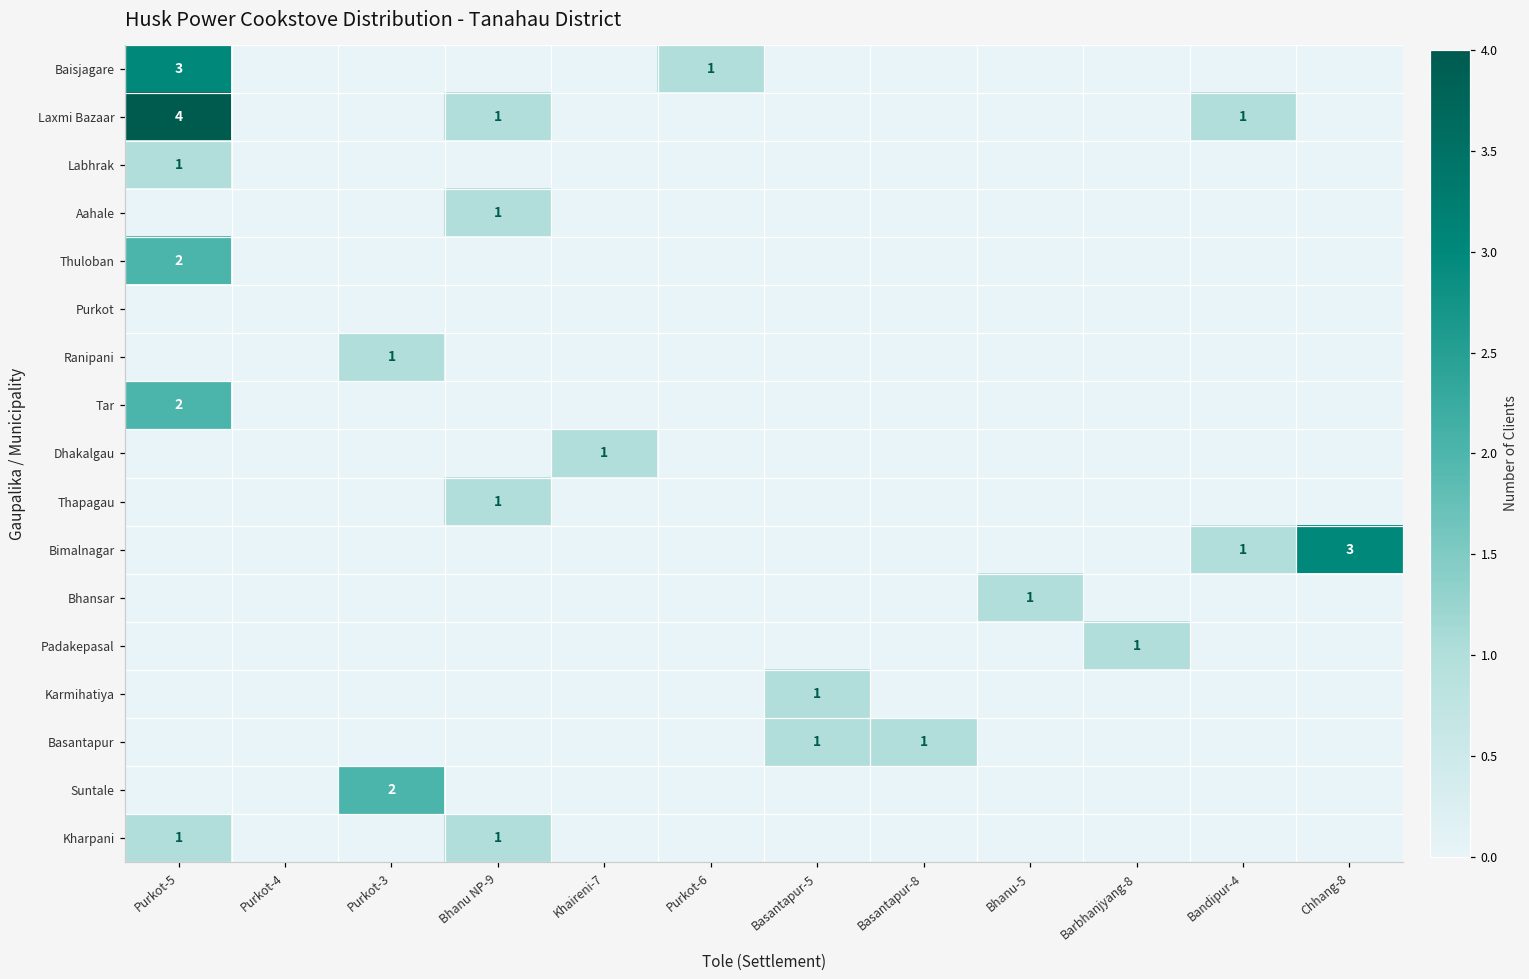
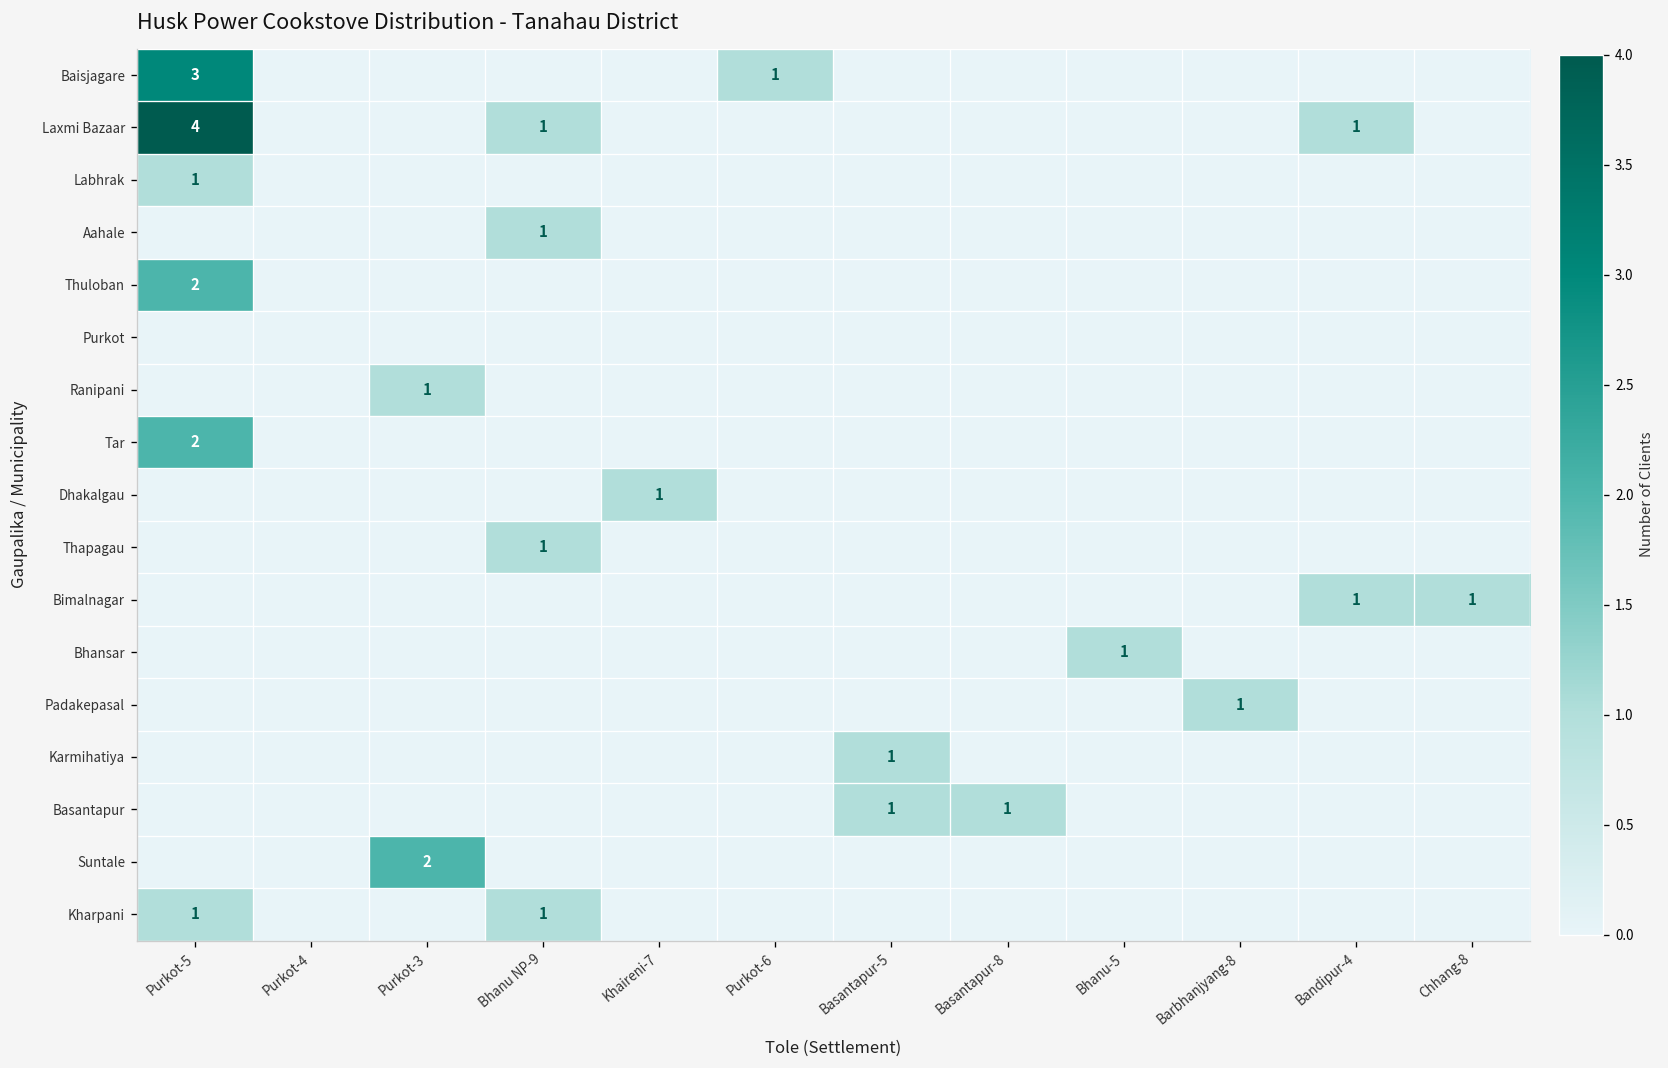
  {
    "Baisjagare": {
      "Purkot-5": 3,
      "Purkot-6": 1
    },
    "Laxmi Bazaar": {
      "Purkot-5": 4,
      "Bhanu NP-9": 1,
      "Bandipur-4": 1
    },
    "Labhrak": {
      "Purkot-5": 1
    },
    "Aahale": {
      "Bhanu NP-9": 1
    },
    "Thuloban": {
      "Purkot-5": 2
    },
    "Ranipani": {
      "Purkot-3": 1
    },
    "Tar": {
      "Purkot-5": 2
    },
    "Dhakalgau": {
      "Khaireni-7": 1
    },
    "Thapagau": {
      "Bhanu NP-9": 1
    },
    "Bimalnagar": {
      "Bandipur-4": 1,
-     "Chhang-8": 3
+     "Chhang-8": 1
    },
    "Bhansar": {
      "Bhanu-5": 1
    },
    "Padakepasal": {
      "Barbhanjyang-8": 1
    },
    "Karmihatiya": {
      "Basantapur-5": 1
    },
    "Basantapur": {
      "Basantapur-5": 1,
      "Basantapur-8": 1
    },
    "Suntale": {
      "Purkot-3": 2
    },
    "Kharpani": {
      "Purkot-5": 1,
      "Bhanu NP-9": 1
    }
  }
